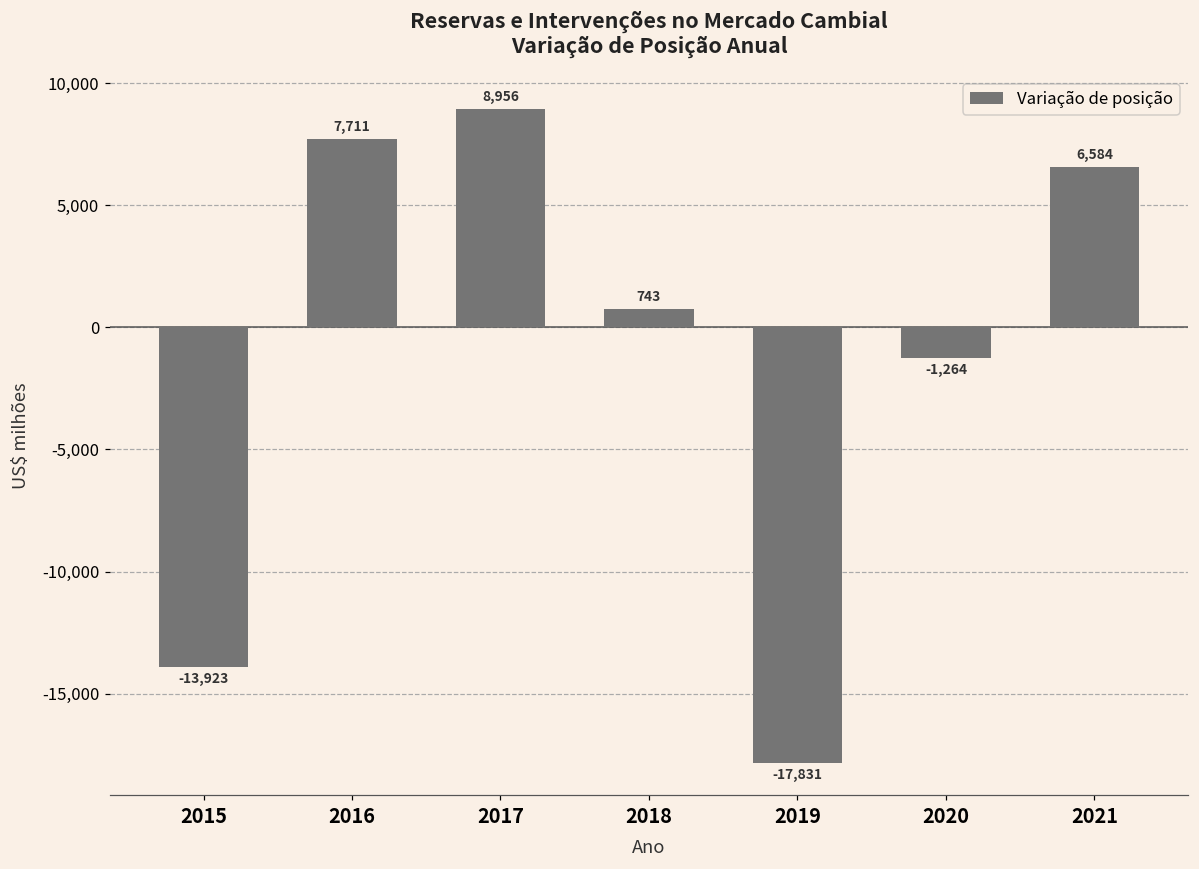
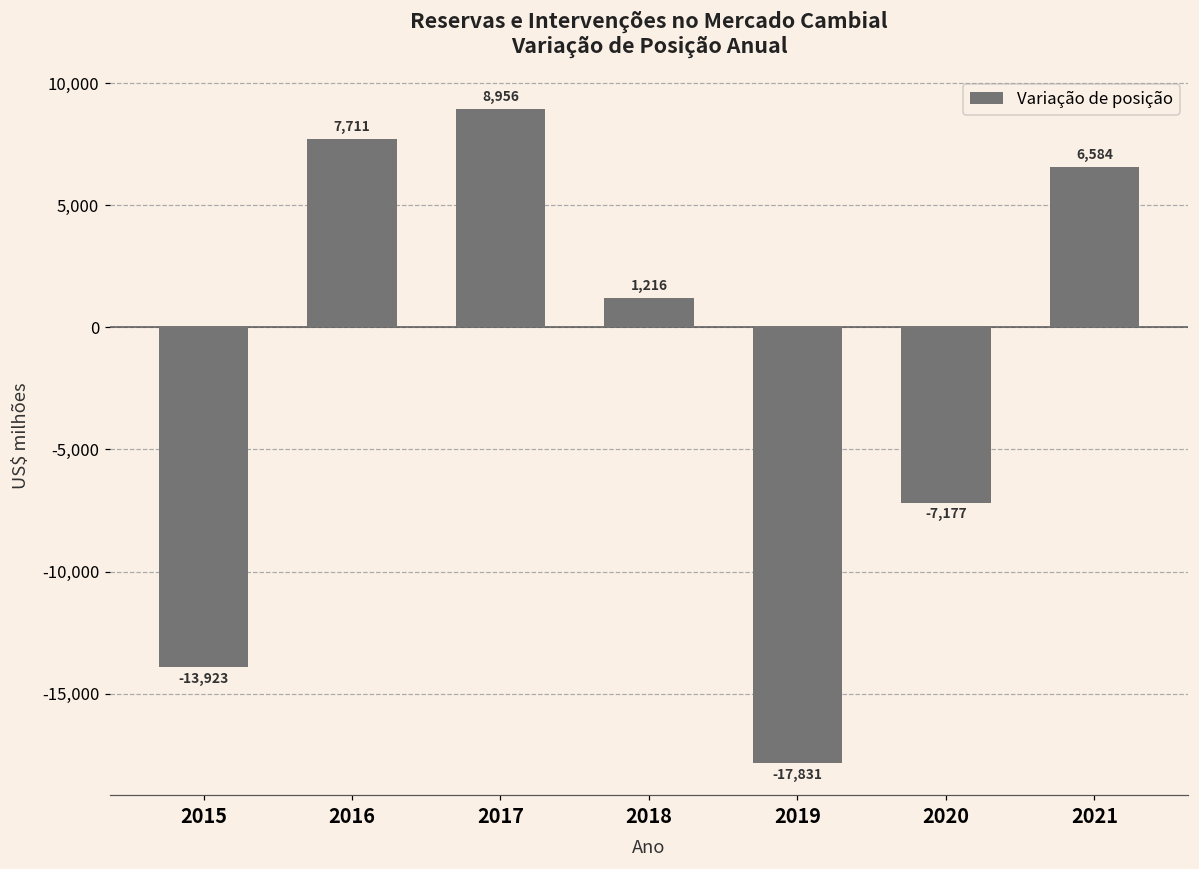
  {
    "2015": "-13,923",
    "2016": "7,711",
    "2017": "8,956",
-   "2018": "743",
+   "2018": "1,216",
    "2019": "-17,831",
-   "2020": "-1,264",
+   "2020": "-7,177",
    "2021": "6,584"
  }
